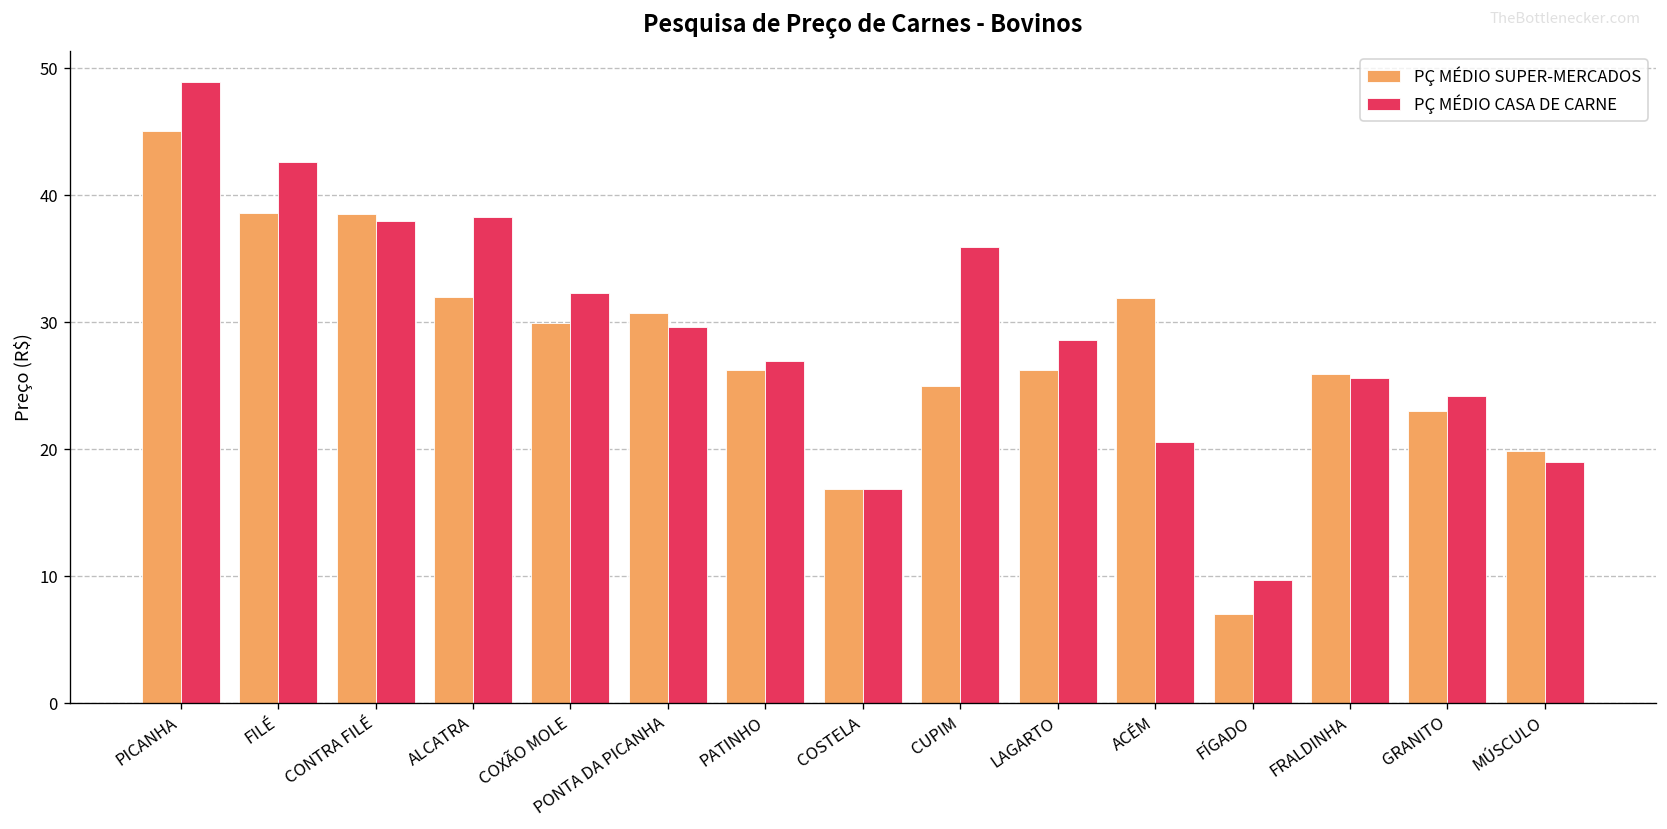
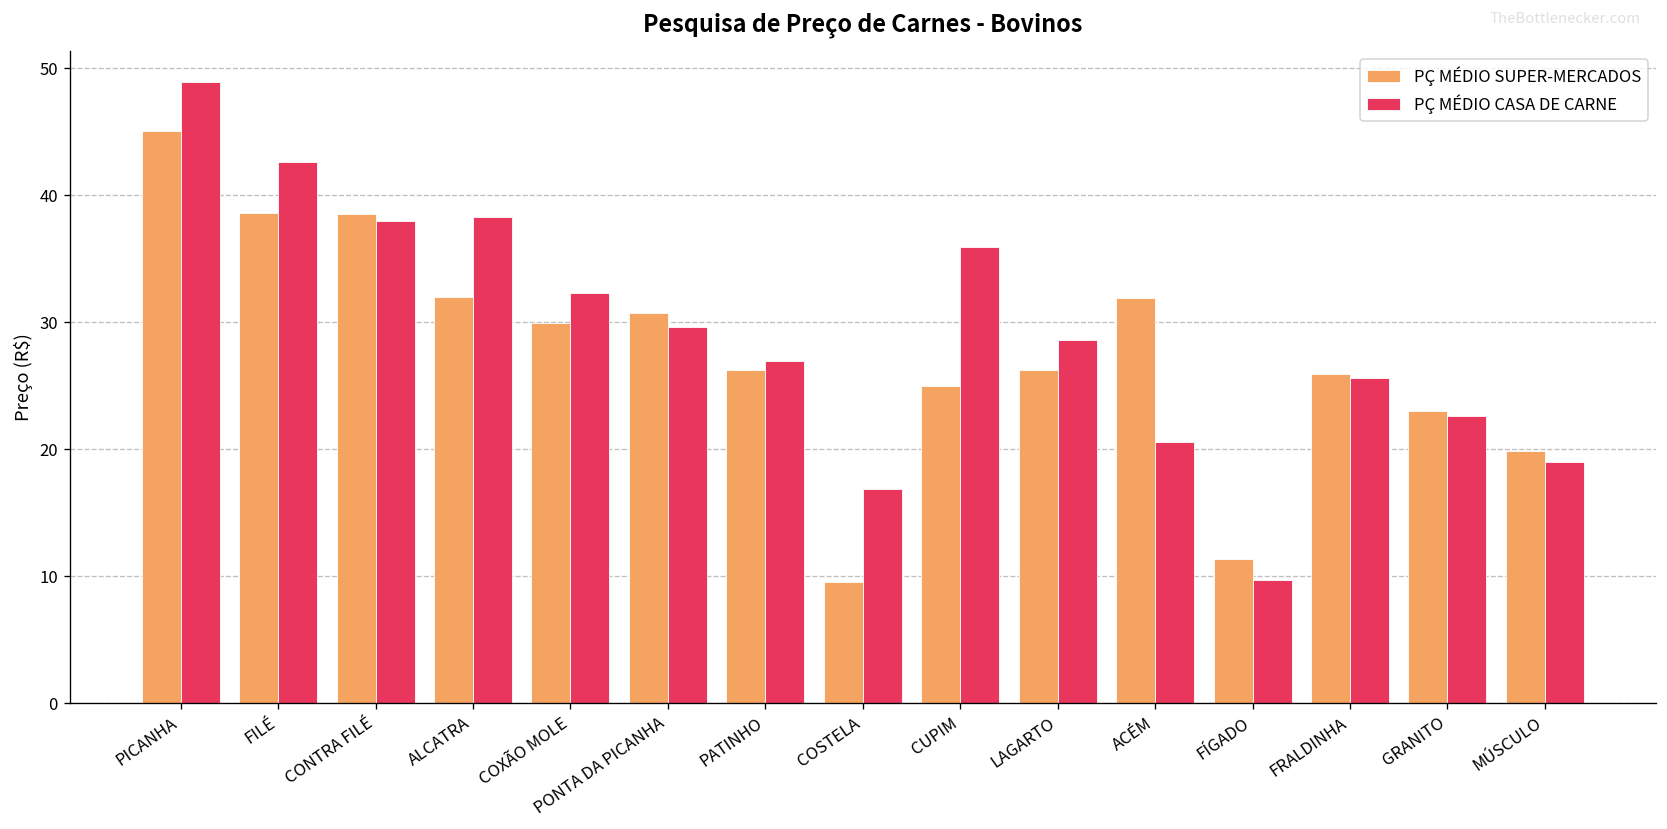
  {
    "PÇ MÉDIO SUPER-MERCADOS": {
      "PICANHA": 45.1,
      "FILÉ": 38.6,
      "CONTRA FILÉ": 38.5,
      "ALCATRA": 32.0,
      "COXÃO MOLE": 30.0,
      "PONTA DA PICANHA": 30.7,
      "PATINHO": 26.3,
-     "COSTELA": 16.9,
+     "COSTELA": 9.5,
      "CUPIM": 25.0,
      "LAGARTO": 26.2,
      "ACÉM": 31.9,
-     "FÍGADO": 7.0,
+     "FÍGADO": 11.4,
      "FRALDINHA": 25.9,
      "GRANITO": 23.0,
      "MÚSCULO": 19.9
    },
    "PÇ MÉDIO CASA DE CARNE": {
      "PICANHA": 48.9,
      "FILÉ": 42.6,
      "CONTRA FILÉ": 38.0,
      "ALCATRA": 38.3,
      "COXÃO MOLE": 32.3,
      "PONTA DA PICANHA": 29.6,
      "PATINHO": 26.9,
      "COSTELA": 16.8,
      "CUPIM": 36.0,
      "LAGARTO": 28.6,
      "ACÉM": 20.6,
      "FÍGADO": 9.7,
      "FRALDINHA": 25.6,
-     "GRANITO": 24.2,
+     "GRANITO": 22.6,
      "MÚSCULO": 19.0
    }
  }
